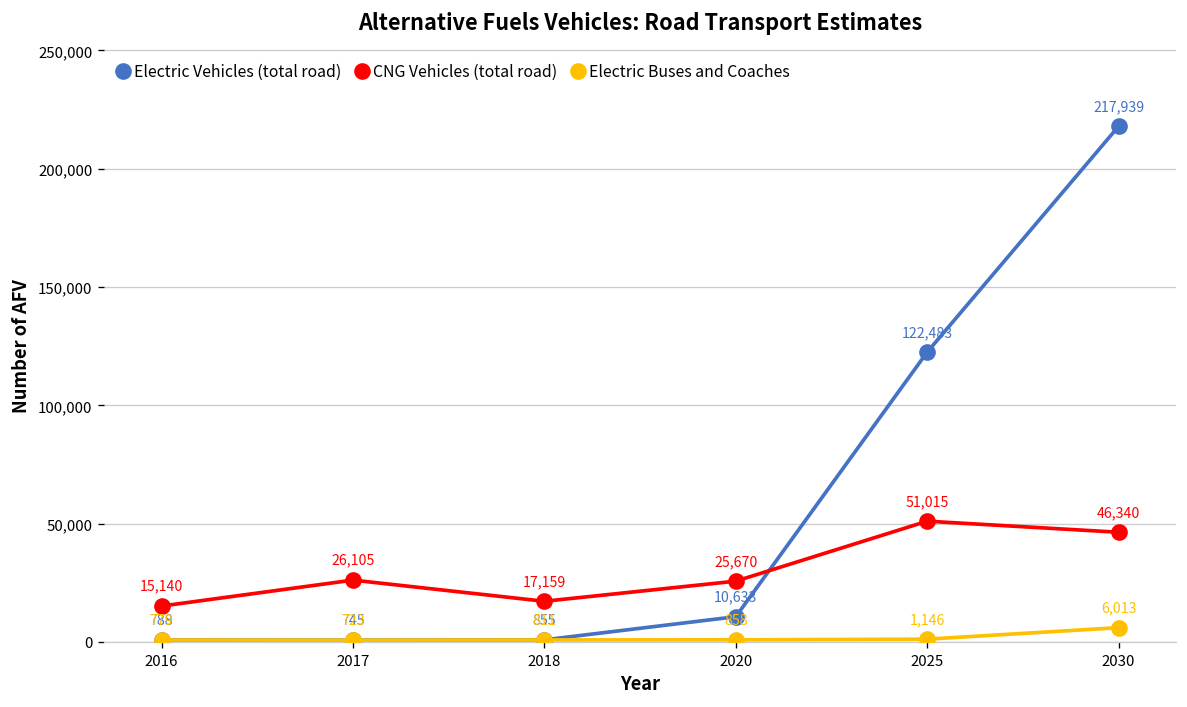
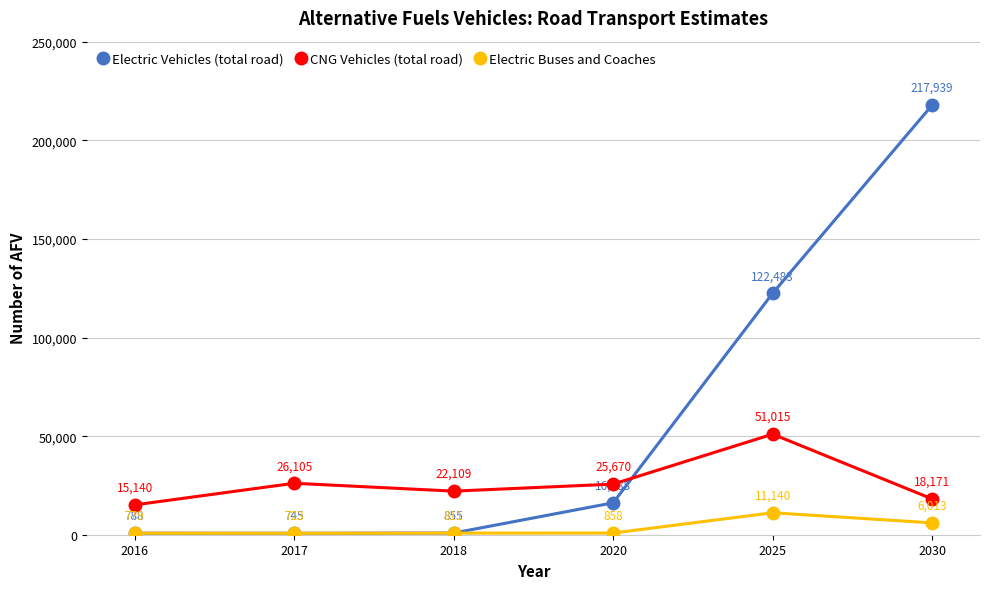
  {
    "Electric Vehicles (total road)": {
-     "2020": "10,633",
+     "2020": "16,188",
      "2025": "122,483",
      "2030": "217,939"
    },
    "CNG Vehicles (total road)": {
      "2016": "15,140",
      "2017": "26,105",
-     "2018": "17,159",
+     "2018": "22,109",
      "2020": "25,670",
      "2025": "51,015",
-     "2030": "46,340"
+     "2030": "18,171"
    },
    "Electric Buses and Coaches": {
-     "2025": "1,146",
+     "2025": "11,140",
      "2030": "6,013"
    }
  }
